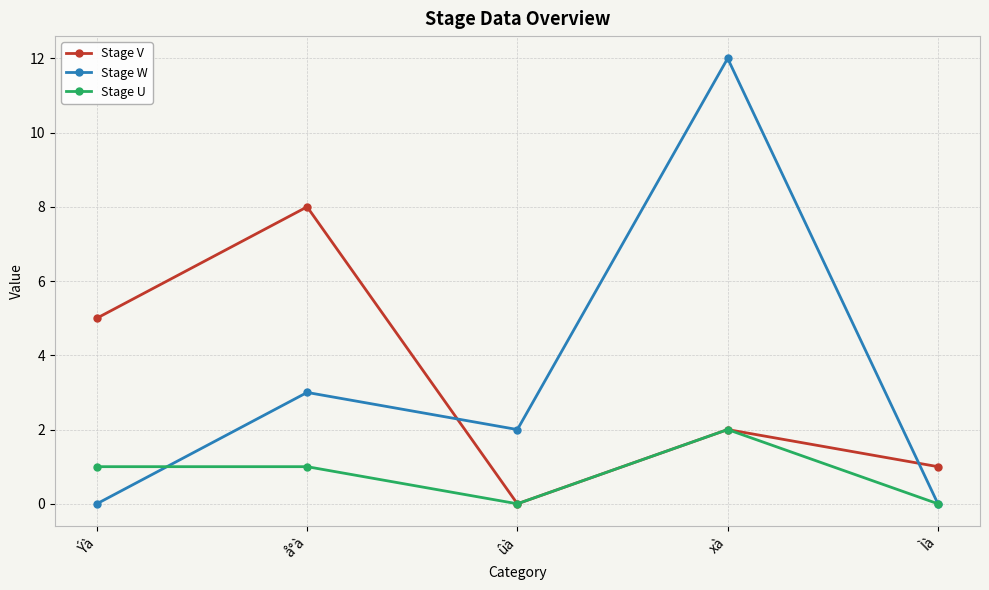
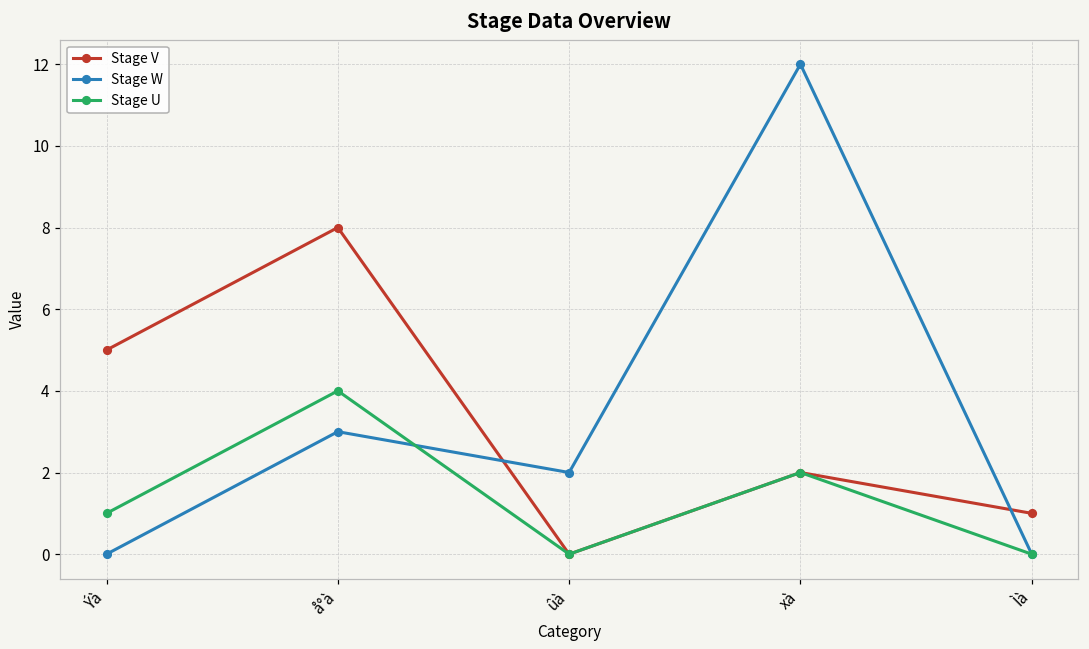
  {
    "Stage V": {
      "Ýà": 5,
      "å°à": 8,
      "Ìà": 1
    },
    "Stage W": {
      "Ýà": 0,
      "å°à": 3,
      "ûà": 2,
      "xà": 12
    },
    "Stage U": {
      "Ýà": 1,
-     "å°à": 1
+     "å°à": 4
    }
  }
